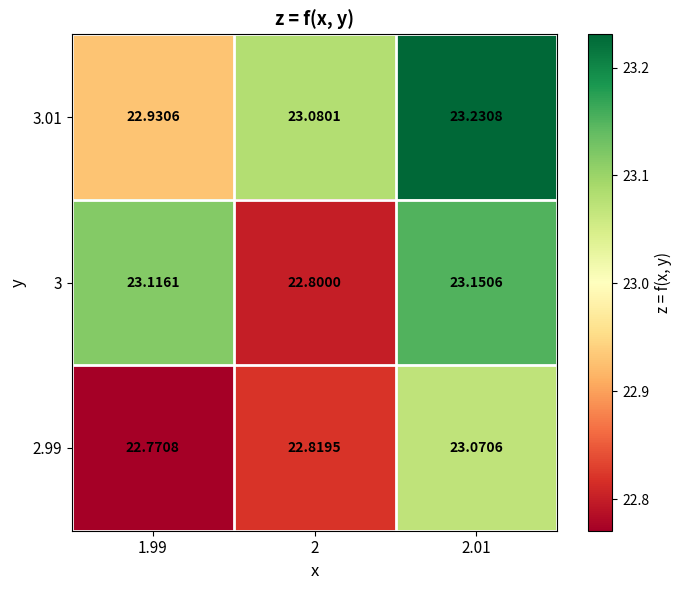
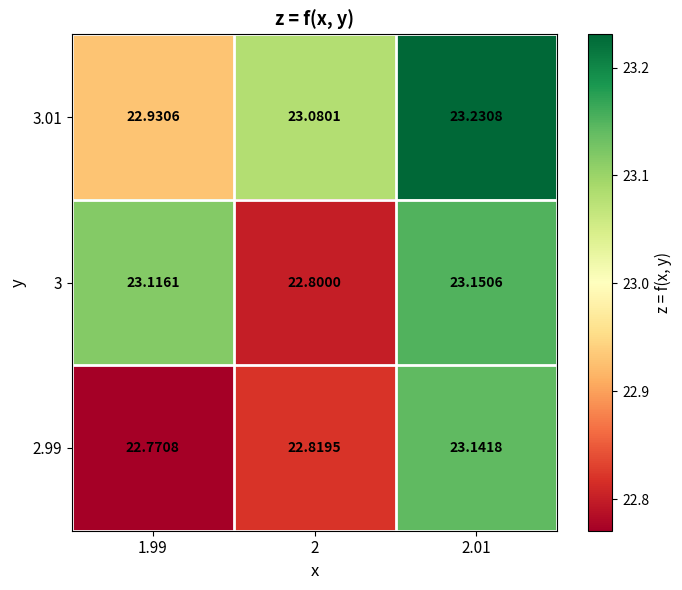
  {
    "3.01": {
      "1.99": 22.9306,
      "2": 23.0801,
      "2.01": 23.2308
    },
    "3": {
      "1.99": 23.1161,
      "2": 22.8000,
      "2.01": 23.1506
    },
    "2.99": {
      "1.99": 22.7708,
      "2": 22.8195,
-     "2.01": 23.0706
+     "2.01": 23.1418
    }
  }
